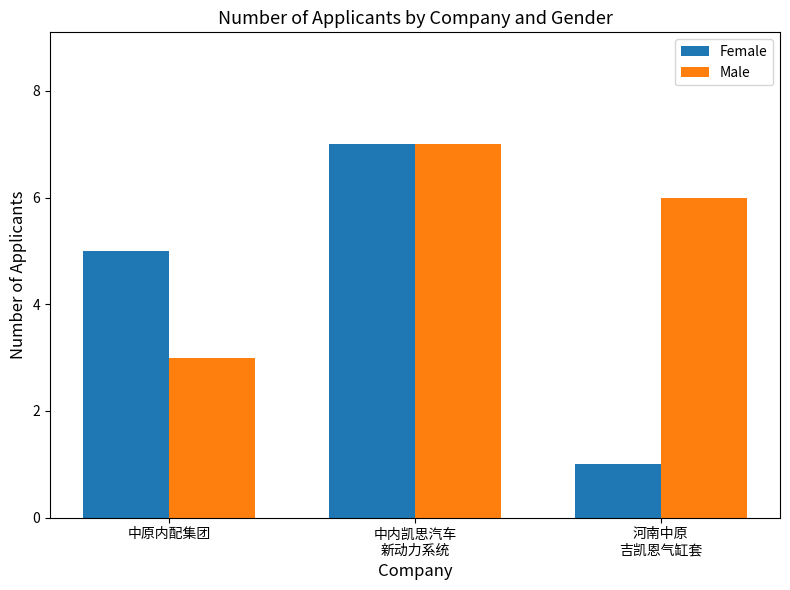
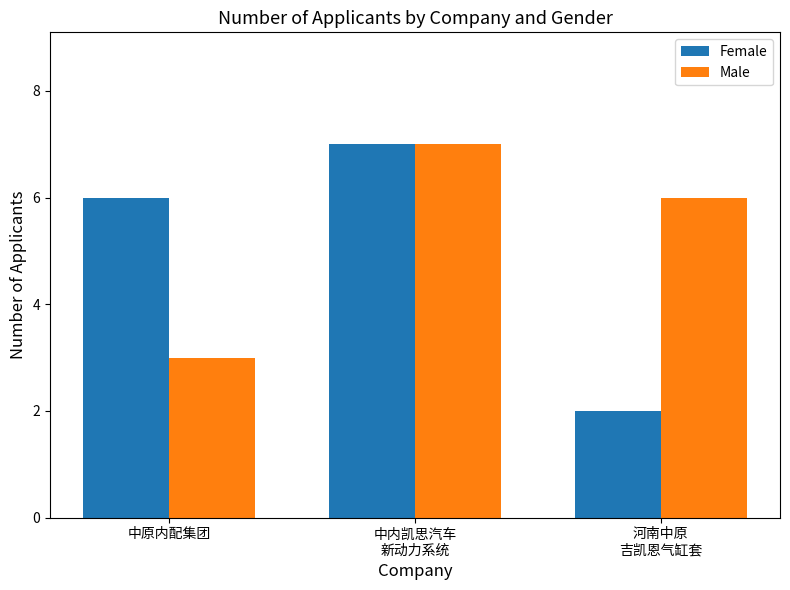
  {
    "Female": {
-     "中原内配集团": 5,
+     "中原内配集团": 6,
      "中内凯思汽车 新动力系统": 7,
-     "河南中原 吉凯恩气缸套": 1
+     "河南中原 吉凯恩气缸套": 2
    },
    "Male": {
      "中原内配集团": 3,
      "中内凯思汽车 新动力系统": 7,
      "河南中原 吉凯恩气缸套": 6
    }
  }
